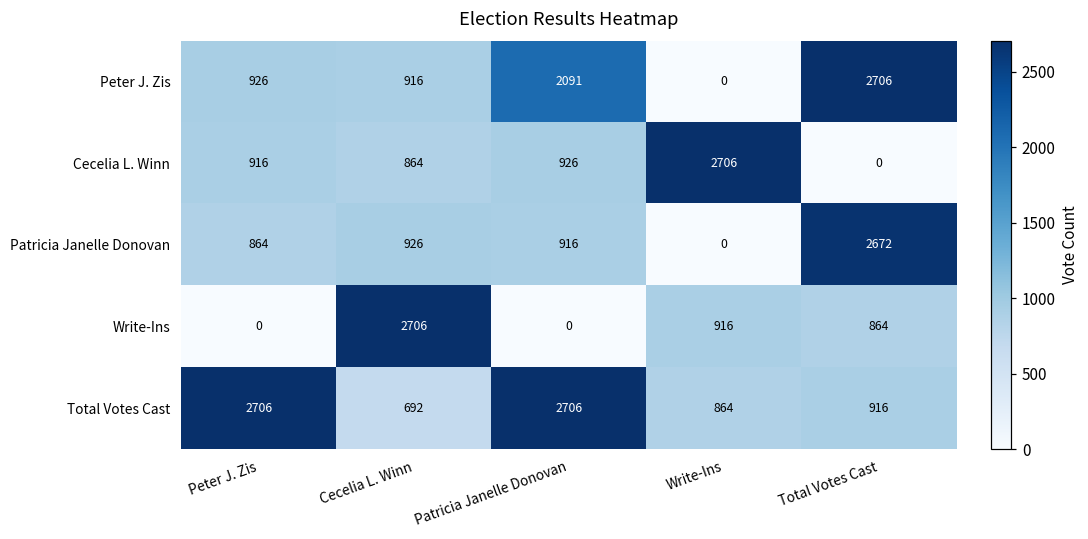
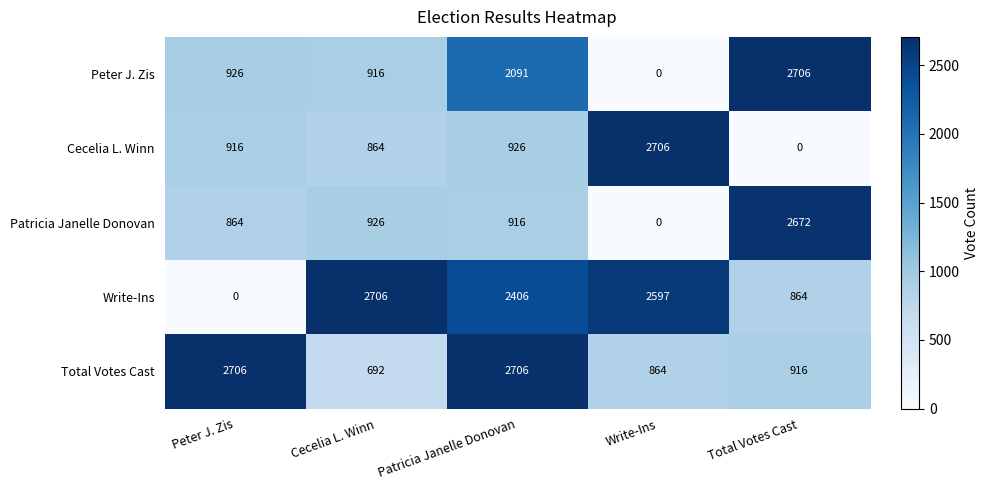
  {
    "Peter J. Zis": {
      "Peter J. Zis": 926,
      "Cecelia L. Winn": 916,
      "Patricia Janelle Donovan": 2091,
      "Write-Ins": 0,
      "Total Votes Cast": 2706
    },
    "Cecelia L. Winn": {
      "Peter J. Zis": 916,
      "Cecelia L. Winn": 864,
      "Patricia Janelle Donovan": 926,
      "Write-Ins": 2706,
      "Total Votes Cast": 0
    },
    "Patricia Janelle Donovan": {
      "Peter J. Zis": 864,
      "Cecelia L. Winn": 926,
      "Patricia Janelle Donovan": 916,
      "Write-Ins": 0,
      "Total Votes Cast": 2672
    },
    "Write-Ins": {
      "Peter J. Zis": 0,
      "Cecelia L. Winn": 2706,
-     "Patricia Janelle Donovan": 0,
-     "Write-Ins": 916,
+     "Patricia Janelle Donovan": 2406,
+     "Write-Ins": 2597,
      "Total Votes Cast": 864
    },
    "Total Votes Cast": {
      "Peter J. Zis": 2706,
      "Cecelia L. Winn": 692,
      "Patricia Janelle Donovan": 2706,
      "Write-Ins": 864,
      "Total Votes Cast": 916
    }
  }
